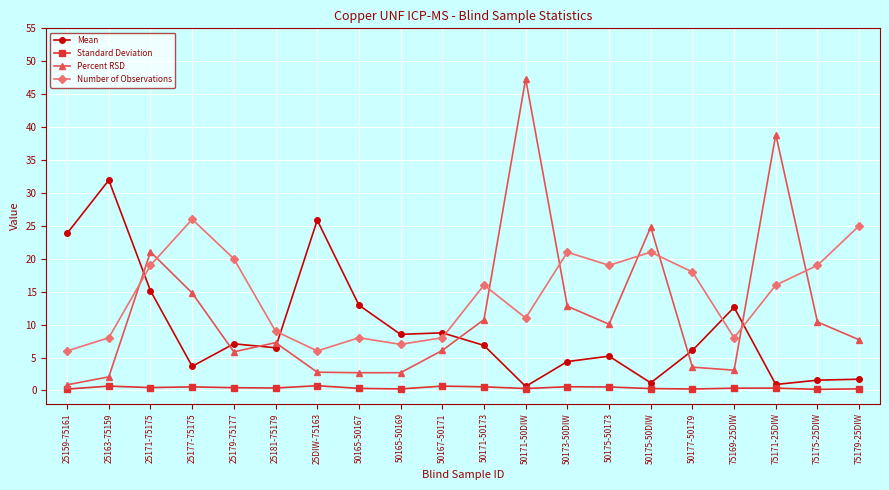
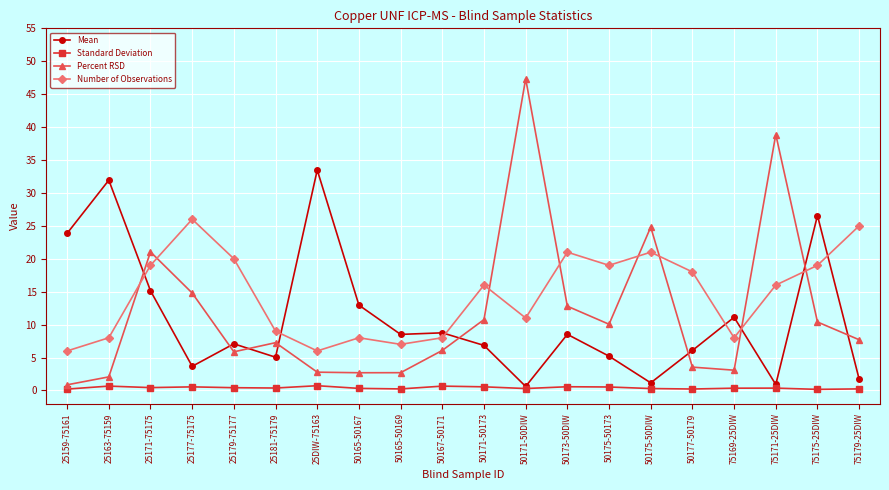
  {
    "Mean": {
      "25159-75161": 24,
      "25163-75159": 32,
      "25171-75175": 15,
      "25177-75175": 4,
      "25179-75177": 7,
-     "25181-75179": 6,
-     "25DIW-75163": 26,
+     "25181-75179": 5,
+     "25DIW-75163": 33,
      "50165-50167": 13,
      "50165-50169": 9,
      "50167-50171": 9,
      "50171-50173": 7,
-     "50173-50DIW": 4,
+     "50173-50DIW": 9,
      "50175-50173": 5,
      "50175-50DIW": 1,
      "50177-50179": 6,
-     "75169-25DIW": 13,
+     "75169-25DIW": 11,
      "75171-25DIW": 1,
-     "75175-25DIW": 2,
+     "75175-25DIW": 27,
      "75179-25DIW": 2
    }
  }
